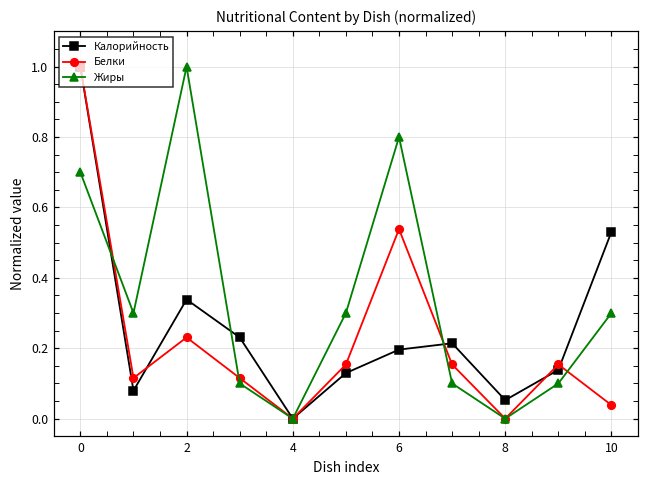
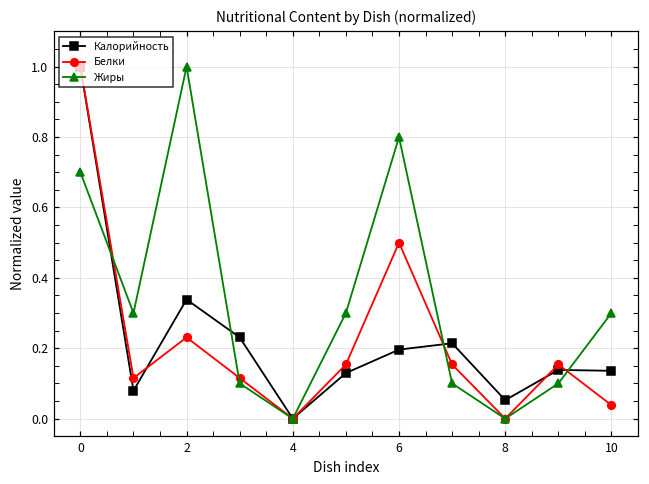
  {
    "Калорийность": {
      "2": 0.34,
      "6": 0.20,
      "8": 0.05,
-     "10": 0.53
+     "10": 0.14
    },
    "Белки": {
      "2": 0.23,
-     "6": 0.54,
+     "6": 0.50,
      "10": 0.04
    },
    "Жиры": {
      "0": 0.70,
      "2": 1.00,
      "6": 0.80,
      "10": 0.30
    }
  }
